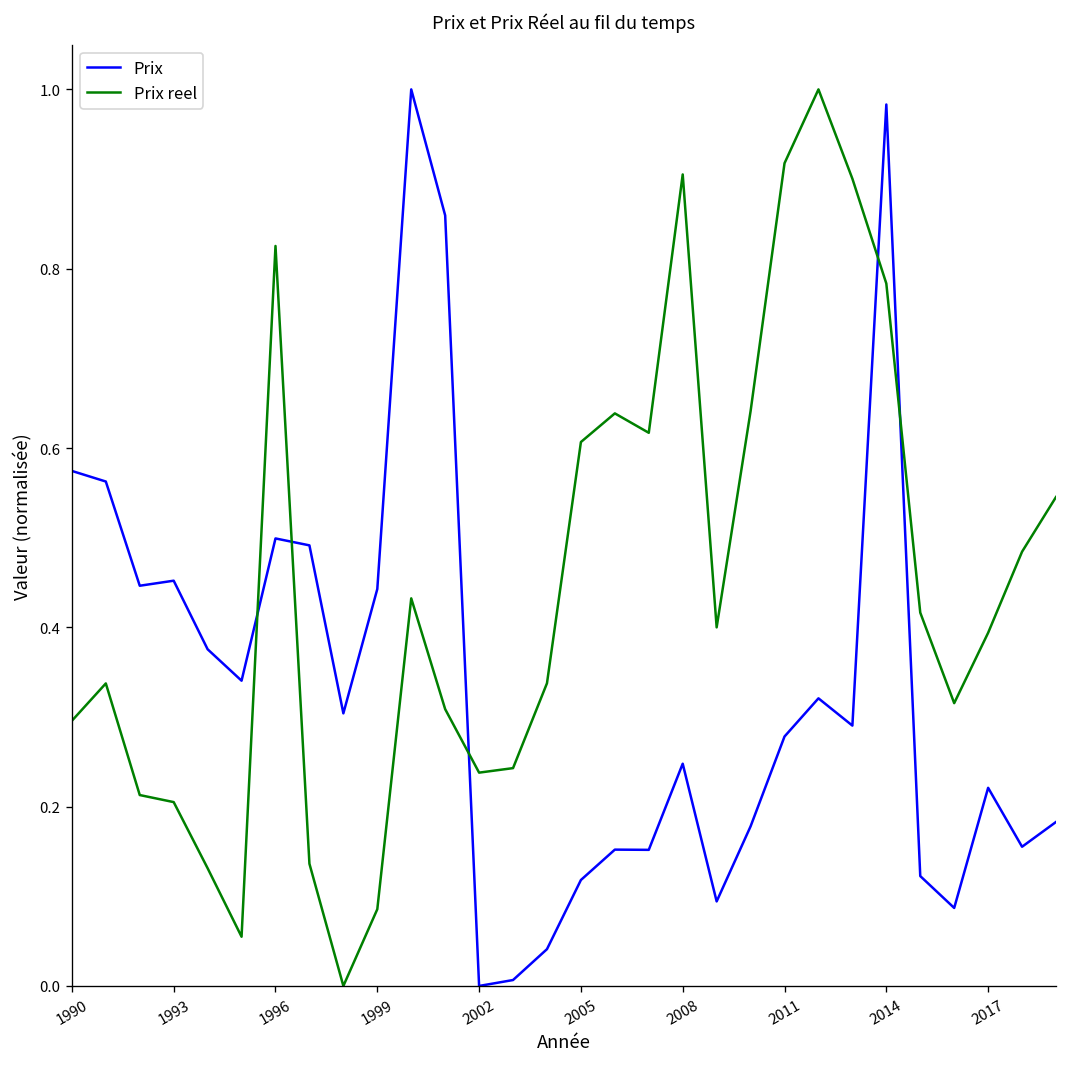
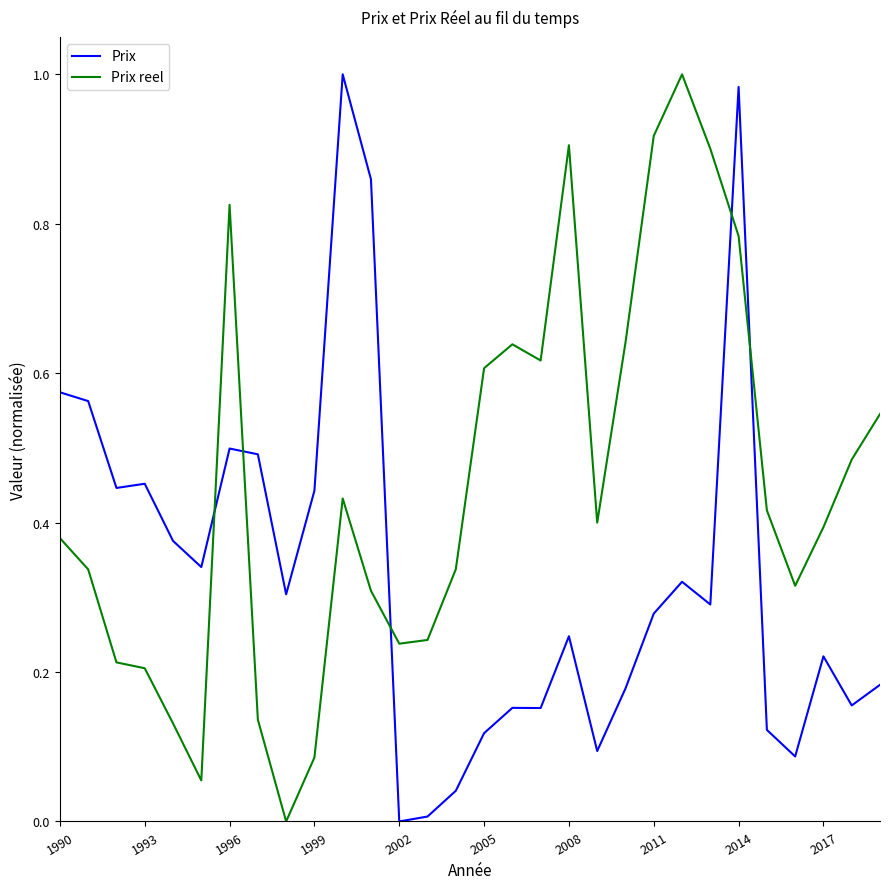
  {
    "Prix": {
      "1990": 0.57,
      "1993": 0.45,
      "1996": 0.50,
      "1999": 0.44,
      "2002": 0.00,
      "2005": 0.12,
      "2008": 0.25,
      "2011": 0.28,
      "2014": 0.98,
      "2017": 0.22
    },
    "Prix reel": {
-     "1990": 0.30,
+     "1990": 0.38,
      "1993": 0.21,
      "1996": 0.83,
      "1999": 0.09,
      "2002": 0.24,
      "2005": 0.61,
      "2008": 0.91,
      "2011": 0.92,
      "2014": 0.78,
      "2017": 0.39
    }
  }
